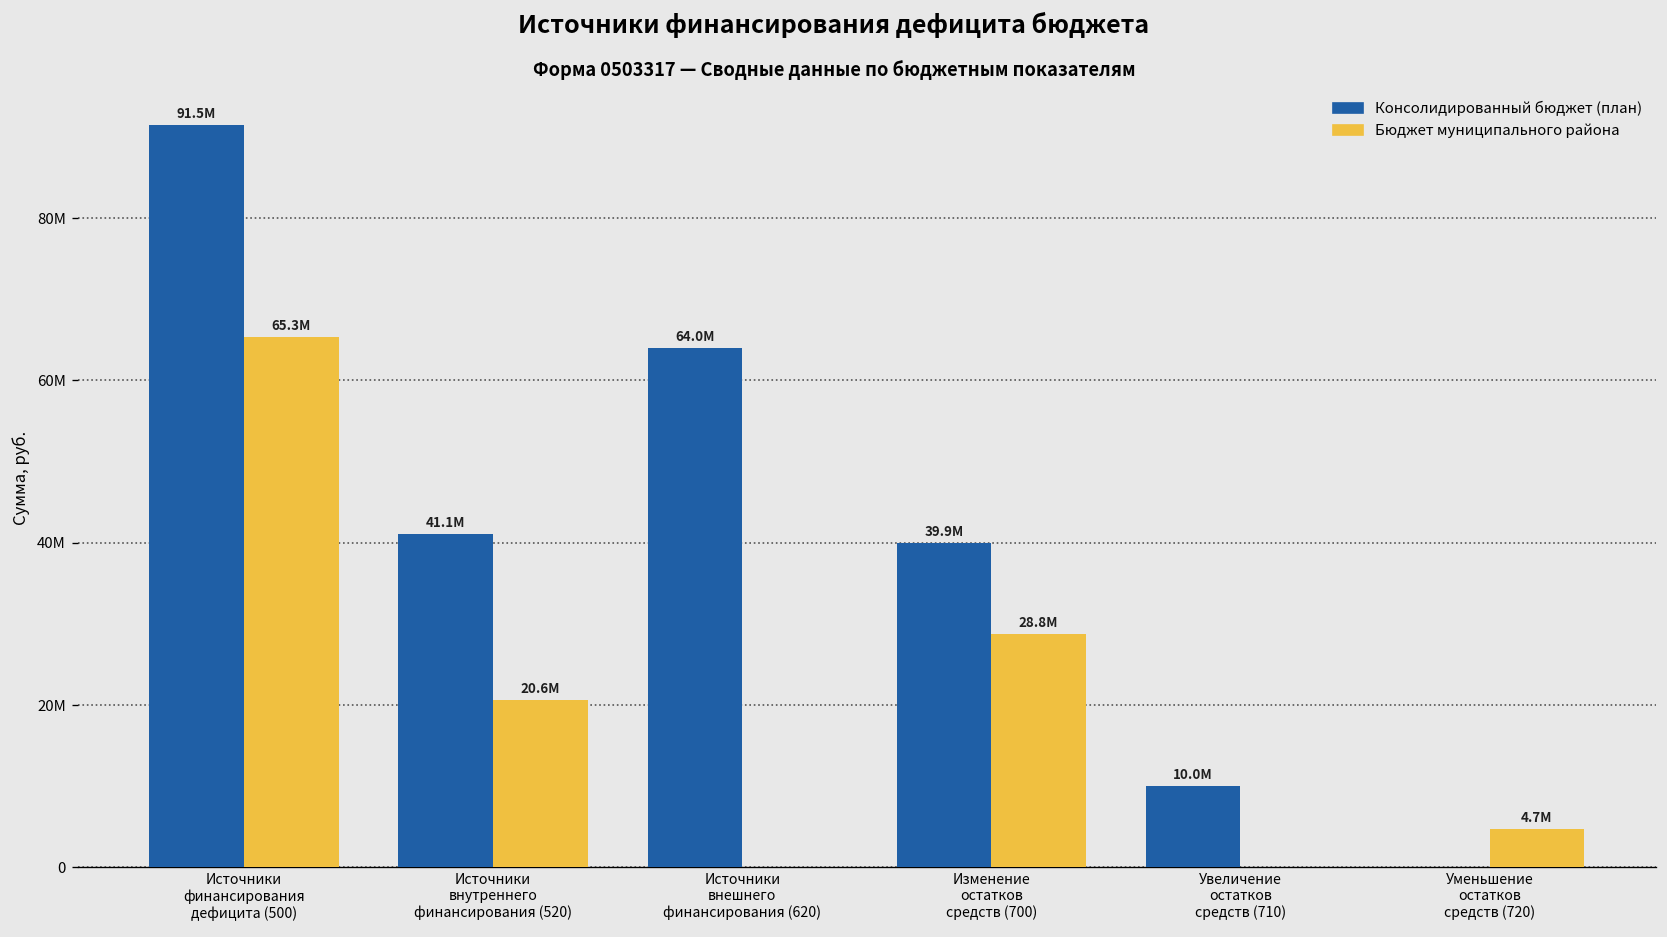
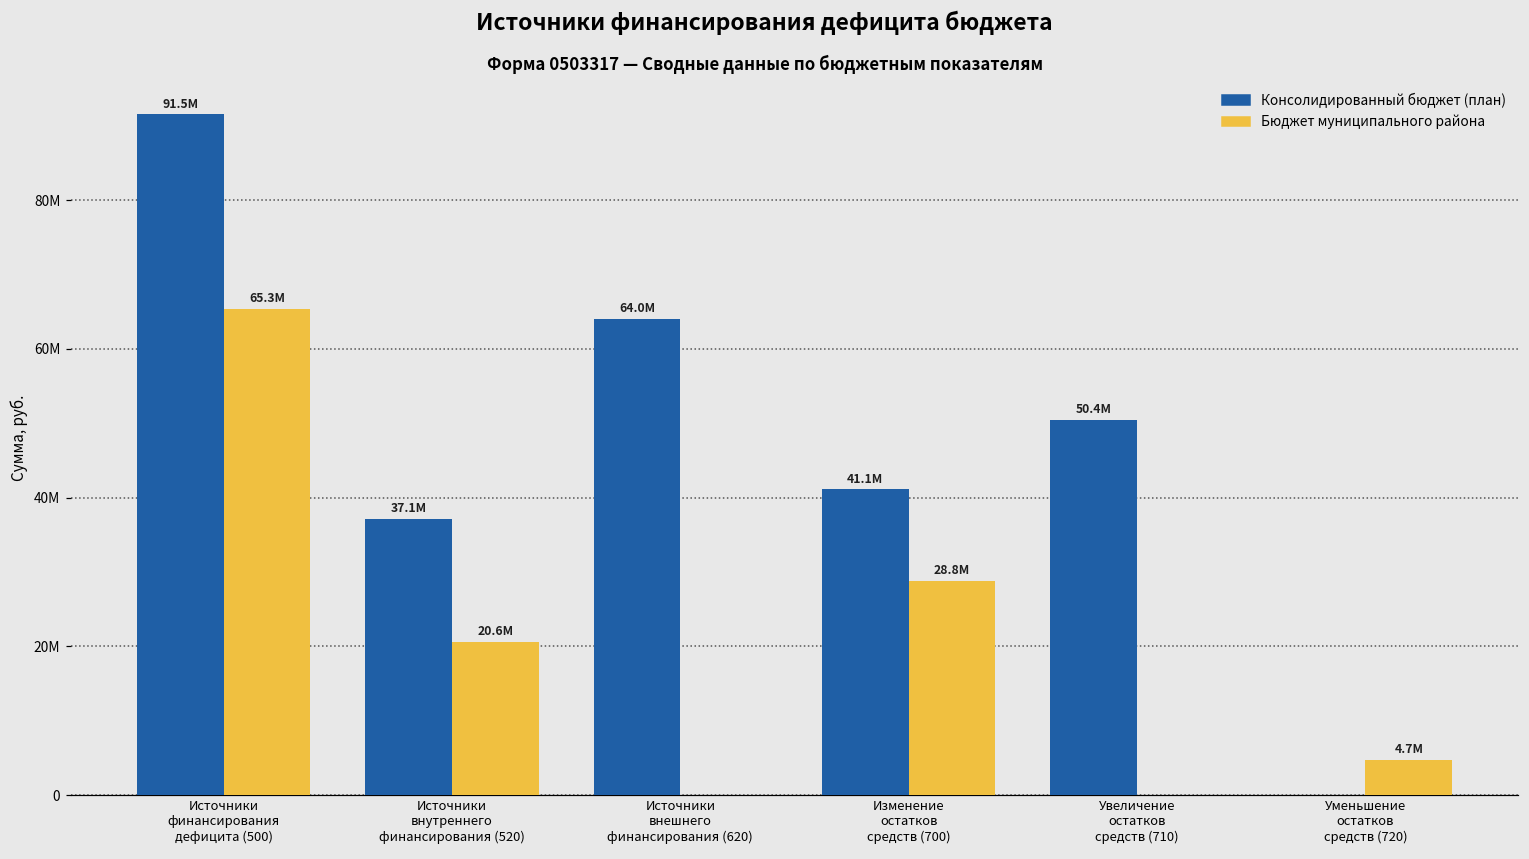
  {
    "Консолидированный бюджет (план)": {
-     "Источники внутреннего финансирования (520)": "41.1М",
-     "Изменение остатков средств (700)": "39.9М",
-     "Увеличение остатков средств (710)": "10.0М"
+     "Источники внутреннего финансирования (520)": "37.1М",
+     "Изменение остатков средств (700)": "41.1М",
+     "Увеличение остатков средств (710)": "50.4М"
    },
    "Бюджет муниципального района": {
      "Источники внешнего финансирования (620)": "0М",
      "Увеличение остатков средств (710)": "0М"
    }
  }
